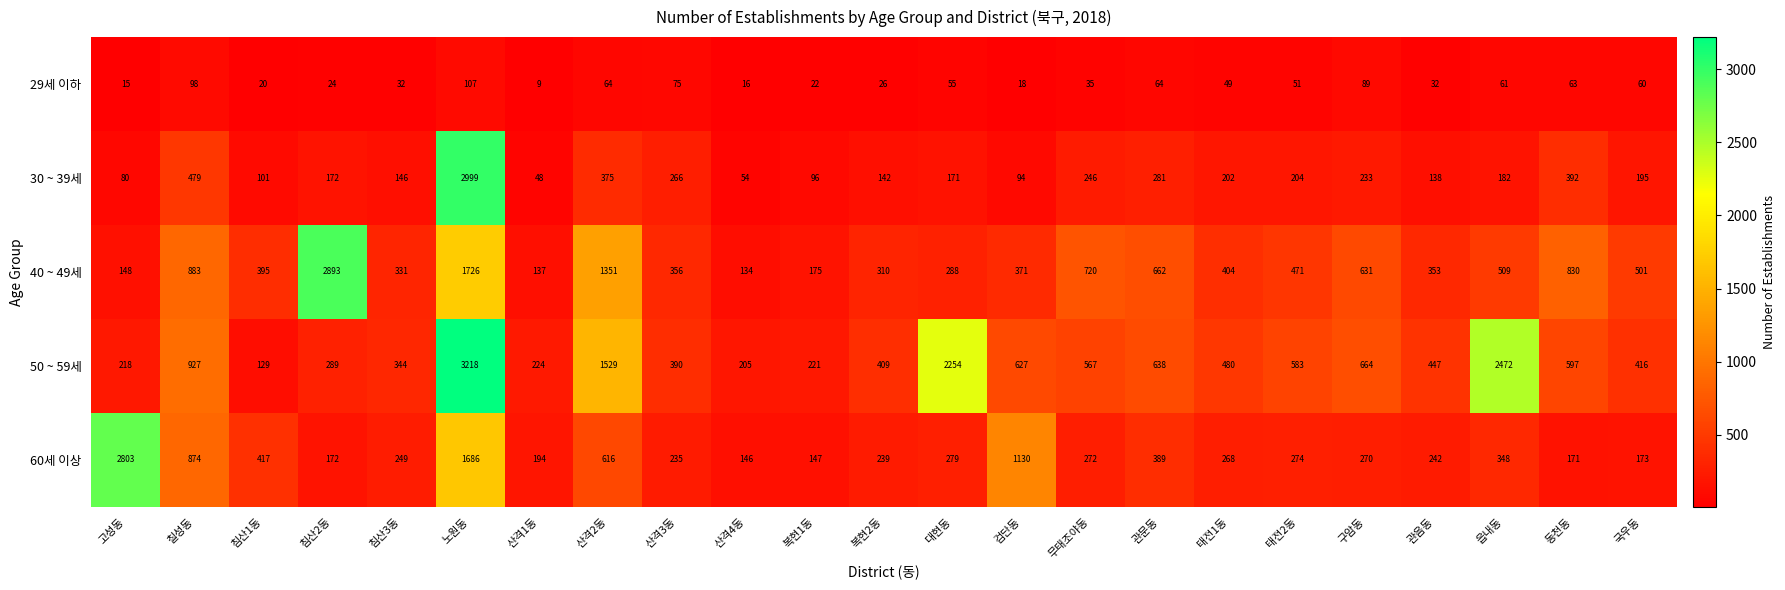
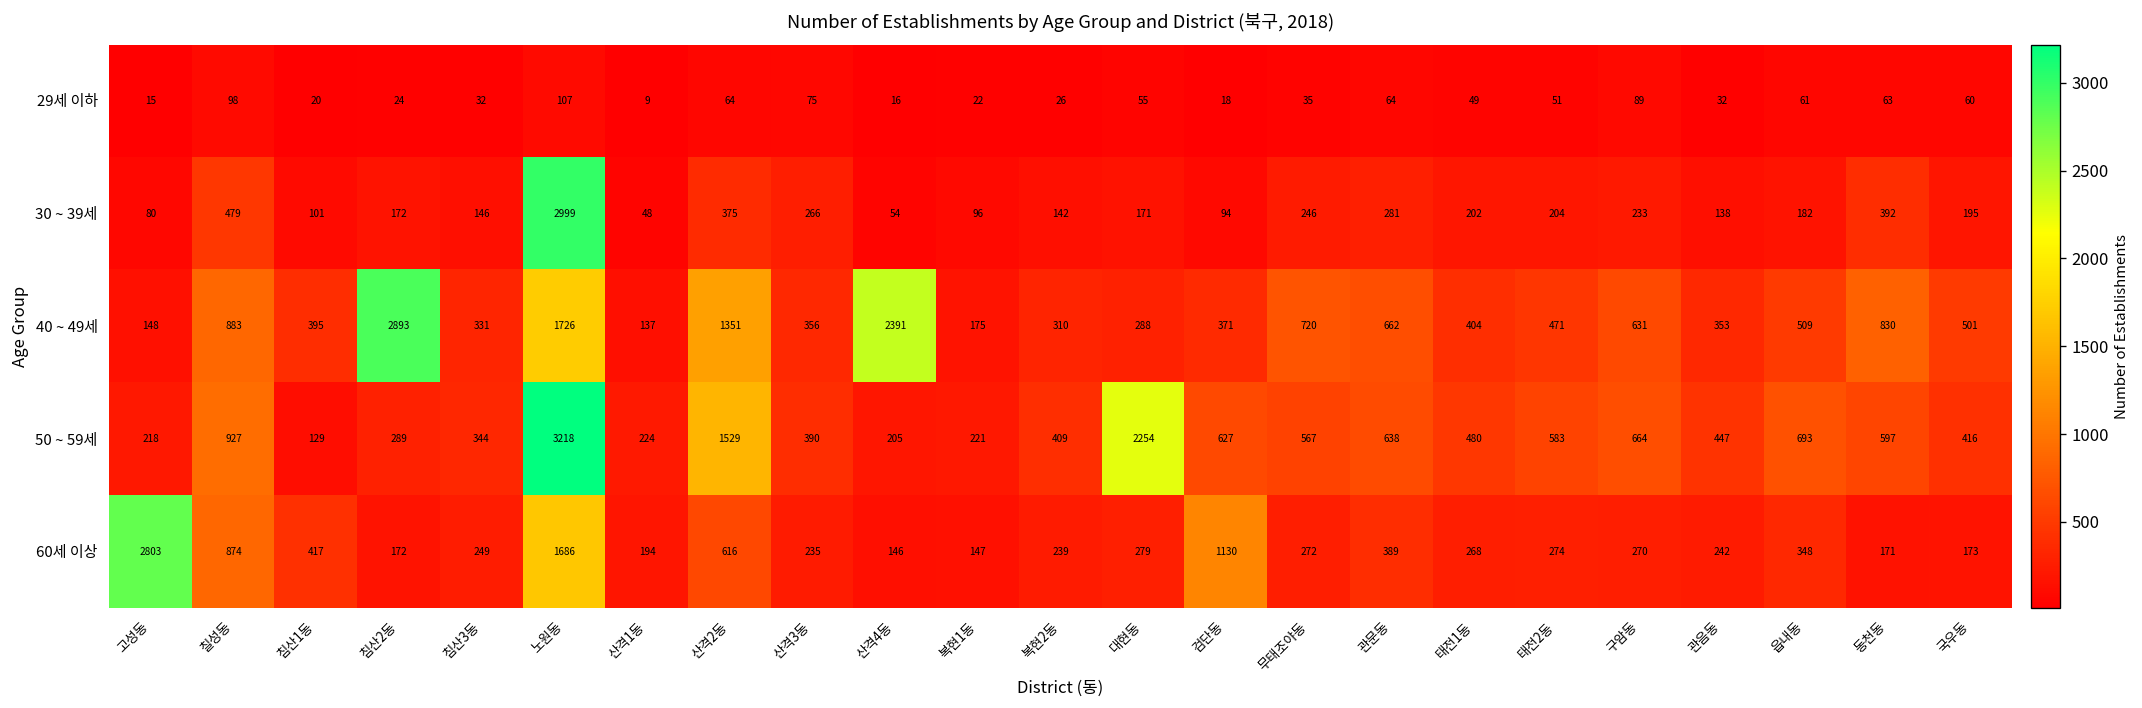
  {
    "29세 이하": {
      "고성동": 15,
      "칠성동": 98,
      "침산1동": 20,
      "침산2동": 24,
      "침산3동": 32,
      "노원동": 107,
      "산격1동": 9,
      "산격2동": 64,
      "산격3동": 75,
      "산격4동": 16,
      "복현1동": 22,
      "복현2동": 26,
      "대현동": 55,
      "검단동": 18,
      "무태조야동": 35,
      "관문동": 64,
      "태전1동": 49,
      "태전2동": 51,
      "구암동": 89,
      "관음동": 32,
      "읍내동": 61,
      "동천동": 63,
      "국우동": 60
    },
    "30 ~ 39세": {
      "고성동": 80,
      "칠성동": 479,
      "침산1동": 101,
      "침산2동": 172,
      "침산3동": 146,
      "노원동": 2999,
      "산격1동": 48,
      "산격2동": 375,
      "산격3동": 266,
      "산격4동": 54,
      "복현1동": 96,
      "복현2동": 142,
      "대현동": 171,
      "검단동": 94,
      "무태조야동": 246,
      "관문동": 281,
      "태전1동": 202,
      "태전2동": 204,
      "구암동": 233,
      "관음동": 138,
      "읍내동": 182,
      "동천동": 392,
      "국우동": 195
    },
    "40 ~ 49세": {
      "고성동": 148,
      "칠성동": 883,
      "침산1동": 395,
      "침산2동": 2893,
      "침산3동": 331,
      "노원동": 1726,
      "산격1동": 137,
      "산격2동": 1351,
      "산격3동": 356,
-     "산격4동": 134,
+     "산격4동": 2391,
      "복현1동": 175,
      "복현2동": 310,
      "대현동": 288,
      "검단동": 371,
      "무태조야동": 720,
      "관문동": 662,
      "태전1동": 404,
      "태전2동": 471,
      "구암동": 631,
      "관음동": 353,
      "읍내동": 509,
      "동천동": 830,
      "국우동": 501
    },
    "50 ~ 59세": {
      "고성동": 218,
      "칠성동": 927,
      "침산1동": 129,
      "침산2동": 289,
      "침산3동": 344,
      "노원동": 3218,
      "산격1동": 224,
      "산격2동": 1529,
      "산격3동": 390,
      "산격4동": 205,
      "복현1동": 221,
      "복현2동": 409,
      "대현동": 2254,
      "검단동": 627,
      "무태조야동": 567,
      "관문동": 638,
      "태전1동": 480,
      "태전2동": 583,
      "구암동": 664,
      "관음동": 447,
-     "읍내동": 2472,
+     "읍내동": 693,
      "동천동": 597,
      "국우동": 416
    },
    "60세 이상": {
      "고성동": 2803,
      "칠성동": 874,
      "침산1동": 417,
      "침산2동": 172,
      "침산3동": 249,
      "노원동": 1686,
      "산격1동": 194,
      "산격2동": 616,
      "산격3동": 235,
      "산격4동": 146,
      "복현1동": 147,
      "복현2동": 239,
      "대현동": 279,
      "검단동": 1130,
      "무태조야동": 272,
      "관문동": 389,
      "태전1동": 268,
      "태전2동": 274,
      "구암동": 270,
      "관음동": 242,
      "읍내동": 348,
      "동천동": 171,
      "국우동": 173
    }
  }
